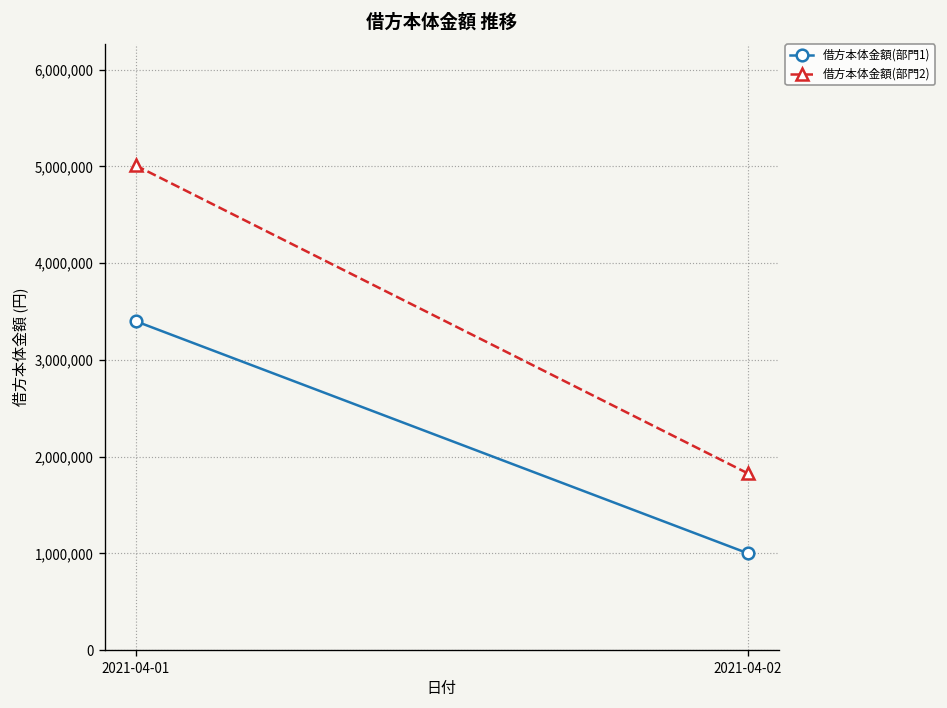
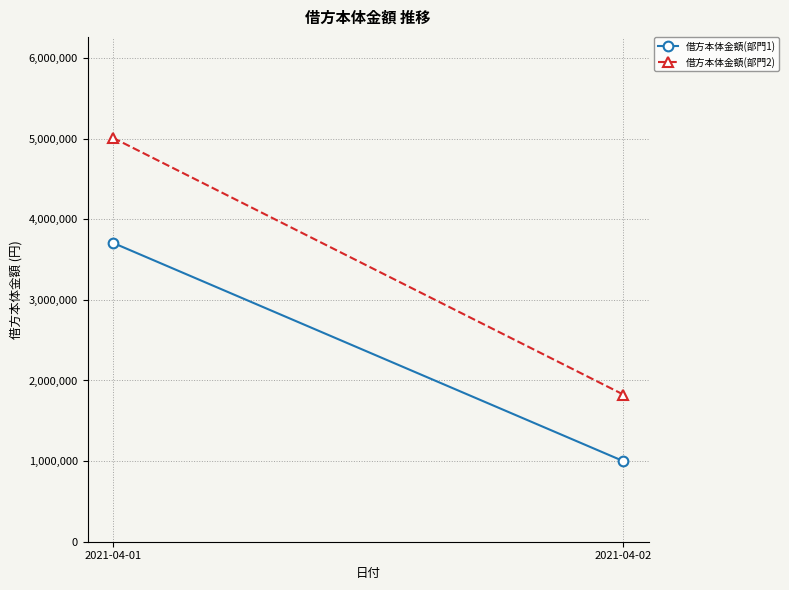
  {
    "借方本体金額(部門1)": {
-     "2021-04-01": "3,400,000",
+     "2021-04-01": "3,700,000",
      "2021-04-02": "1,000,000"
    },
    "借方本体金額(部門2)": {
      "2021-04-01": "5,000,000",
      "2021-04-02": "1,800,000"
    }
  }
